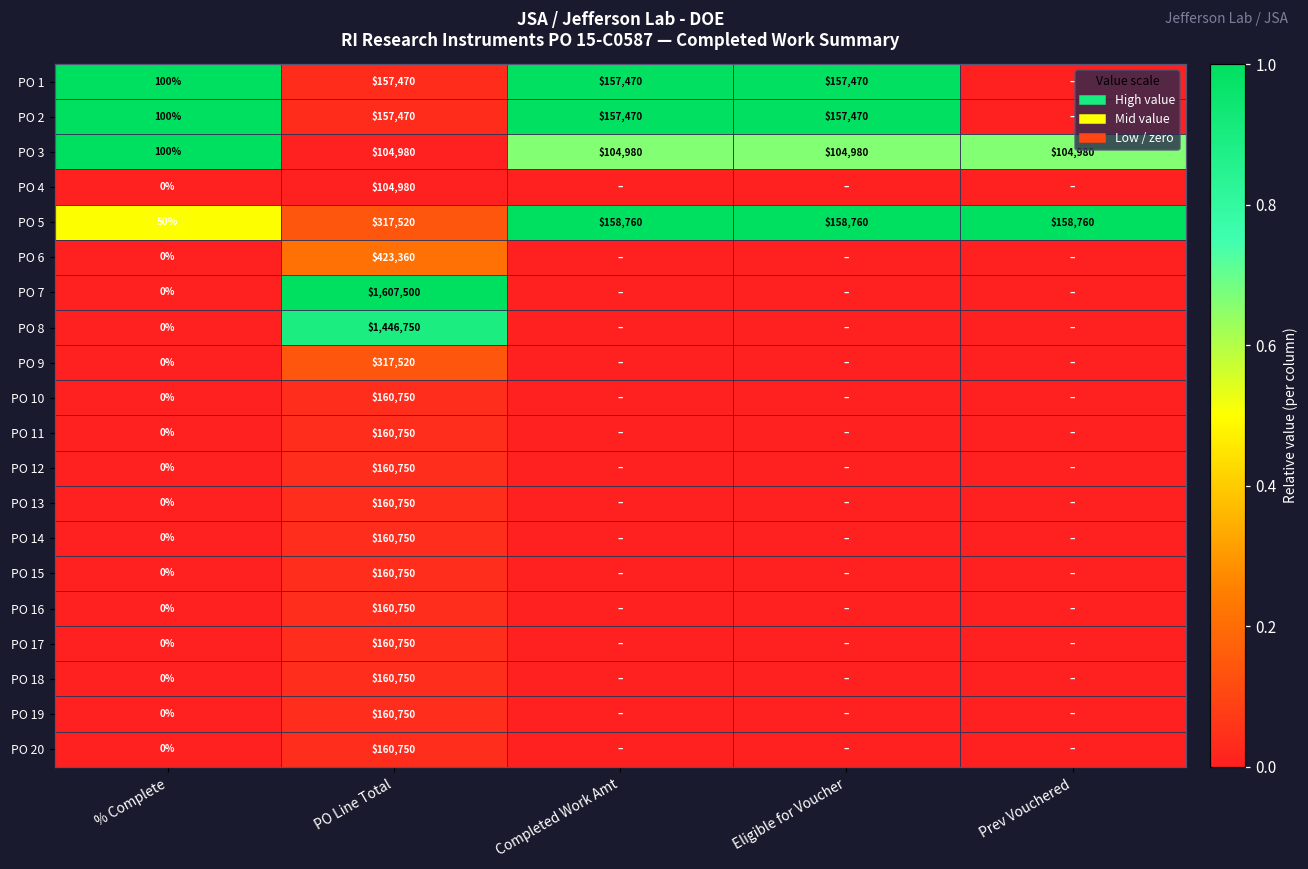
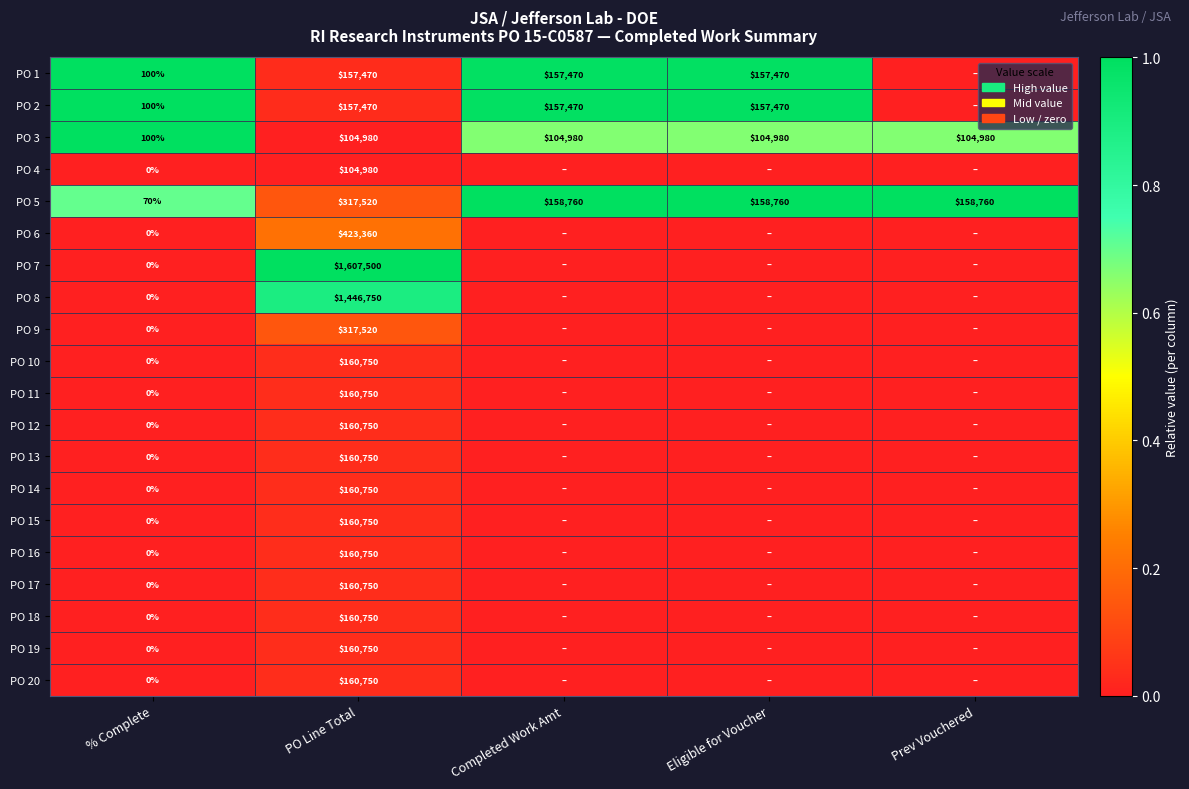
  {
    "PO 1": {
      "% Complete": "100%",
      "PO Line Total": "$157,470",
      "Completed Work Amt": "$157,470",
      "Eligible for Voucher": "$157,470"
    },
    "PO 2": {
      "% Complete": "100%",
      "PO Line Total": "$157,470",
      "Completed Work Amt": "$157,470",
      "Eligible for Voucher": "$157,470"
    },
    "PO 3": {
      "% Complete": "100%",
      "PO Line Total": "$104,980",
      "Completed Work Amt": "$104,980",
      "Eligible for Voucher": "$104,980",
      "Prev Vouchered": "$104,980"
    },
    "PO 4": {
      "% Complete": "0%",
      "PO Line Total": "$104,980"
    },
    "PO 5": {
-     "% Complete": "50%",
+     "% Complete": "70%",
      "PO Line Total": "$317,520",
      "Completed Work Amt": "$158,760",
      "Eligible for Voucher": "$158,760",
      "Prev Vouchered": "$158,760"
    },
    "PO 6": {
      "% Complete": "0%",
      "PO Line Total": "$423,360"
    },
    "PO 7": {
      "% Complete": "0%",
      "PO Line Total": "$1,607,500"
    },
    "PO 8": {
      "% Complete": "0%",
      "PO Line Total": "$1,446,750"
    },
    "PO 9": {
      "% Complete": "0%",
      "PO Line Total": "$317,520"
    },
    "PO 10": {
      "% Complete": "0%",
      "PO Line Total": "$160,750"
    },
    "PO 11": {
      "% Complete": "0%",
      "PO Line Total": "$160,750"
    },
    "PO 12": {
      "% Complete": "0%",
      "PO Line Total": "$160,750"
    },
    "PO 13": {
      "% Complete": "0%",
      "PO Line Total": "$160,750"
    },
    "PO 14": {
      "% Complete": "0%",
      "PO Line Total": "$160,750"
    },
    "PO 15": {
      "% Complete": "0%",
      "PO Line Total": "$160,750"
    },
    "PO 16": {
      "% Complete": "0%",
      "PO Line Total": "$160,750"
    },
    "PO 17": {
      "% Complete": "0%",
      "PO Line Total": "$160,750"
    },
    "PO 18": {
      "% Complete": "0%",
      "PO Line Total": "$160,750"
    },
    "PO 19": {
      "% Complete": "0%",
      "PO Line Total": "$160,750"
    },
    "PO 20": {
      "% Complete": "0%",
      "PO Line Total": "$160,750"
    }
  }
